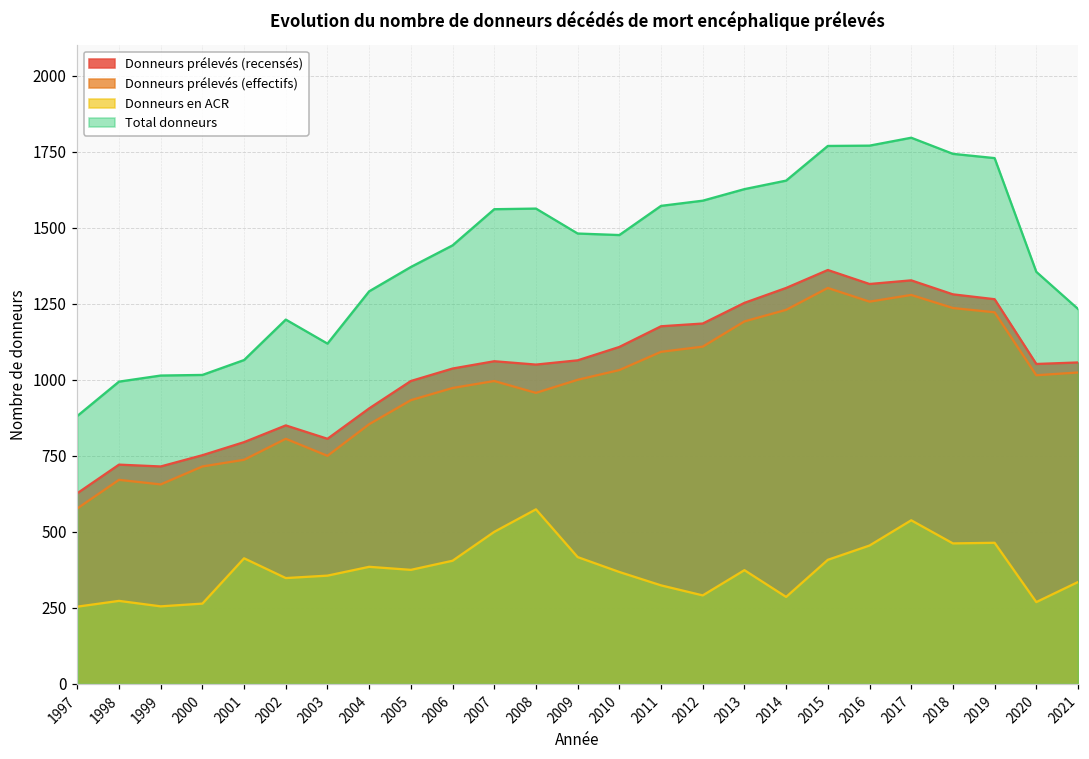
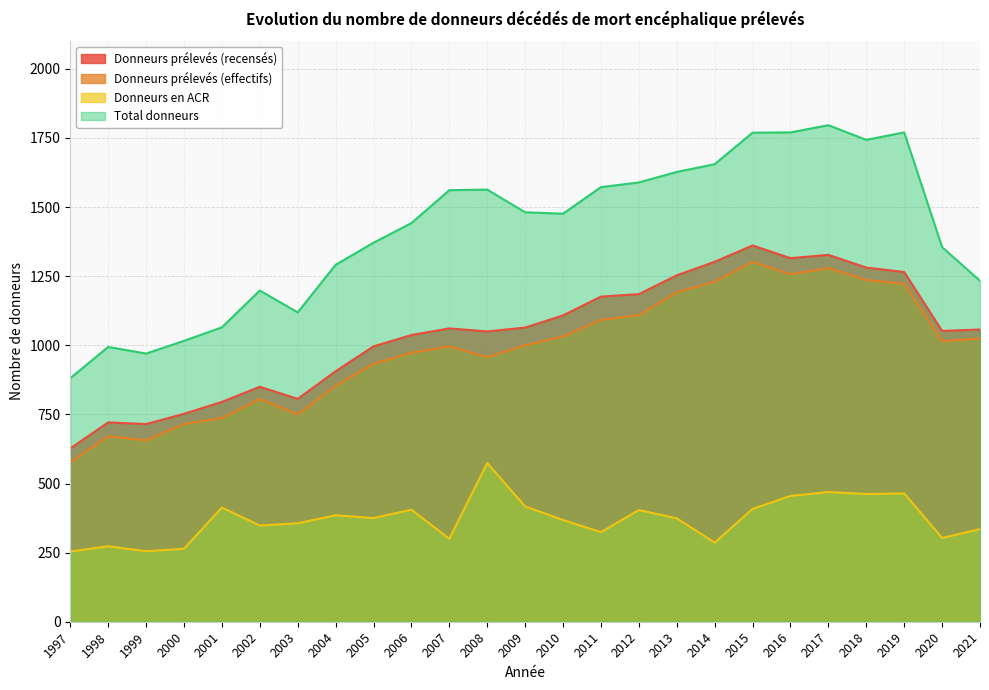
  {
    "Donneurs en ACR": {
      "1997": 250,
      "1998": 270,
      "1999": 260,
      "2000": 260,
      "2001": 410,
      "2002": 350,
      "2003": 360,
      "2004": 390,
      "2005": 380,
      "2006": 410,
-     "2007": 500,
+     "2007": 300,
      "2008": 570,
      "2009": 420,
      "2010": 370,
      "2011": 320,
-     "2012": 290,
+     "2012": 400,
      "2013": 370,
      "2014": 290,
      "2015": 410,
      "2016": 460,
-     "2017": 540,
+     "2017": 470,
      "2018": 460,
      "2019": 460,
-     "2020": 270,
+     "2020": 300,
      "2021": 340
    },
    "Total donneurs": {
      "1997": 880,
      "1998": 990,
-     "1999": 1010,
+     "1999": 970,
      "2000": 1020,
      "2001": 1070,
      "2002": 1200,
      "2003": 1120,
      "2004": 1290,
      "2005": 1370,
      "2006": 1440,
      "2007": 1560,
      "2008": 1560,
      "2009": 1480,
      "2010": 1480,
      "2011": 1570,
      "2012": 1590,
      "2013": 1630,
      "2014": 1660,
      "2015": 1770,
      "2016": 1770,
      "2017": 1800,
      "2018": 1740,
-     "2019": 1730,
+     "2019": 1770,
      "2020": 1360,
      "2021": 1230
    }
  }
